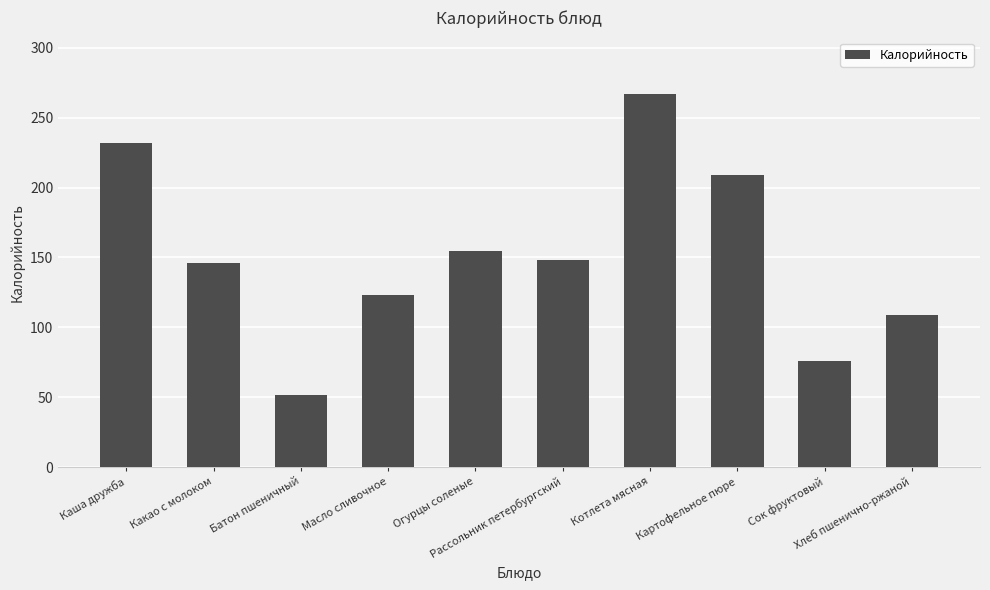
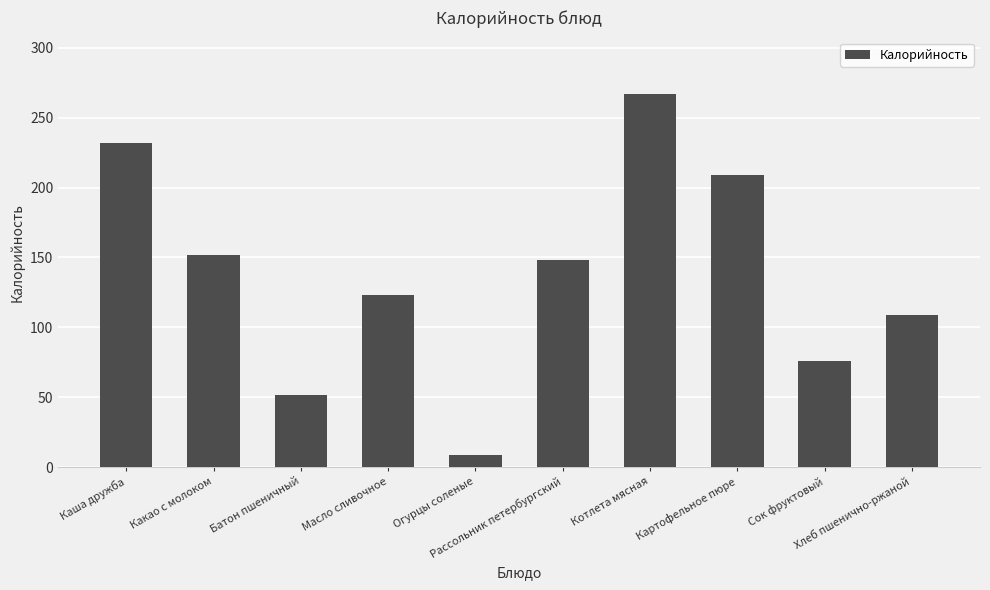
  {
    "Каша дружба": 232,
-   "Какао с молоком": 146,
+   "Какао с молоком": 152,
    "Батон пшеничный": 52,
    "Масло сливочное": 123,
-   "Огурцы соленые": 154,
+   "Огурцы соленые": 9,
    "Рассольник петербургский": 148,
    "Котлета мясная": 267,
    "Картофельное пюре": 209,
    "Сок фруктовый": 76,
    "Хлеб пшенично-ржаной": 109
  }
